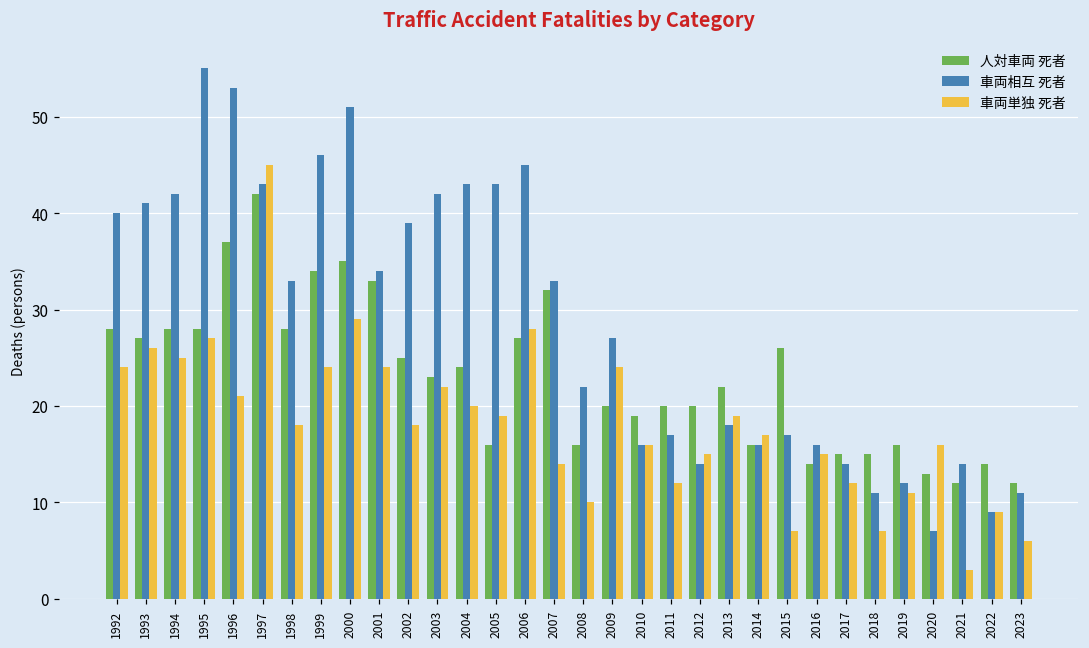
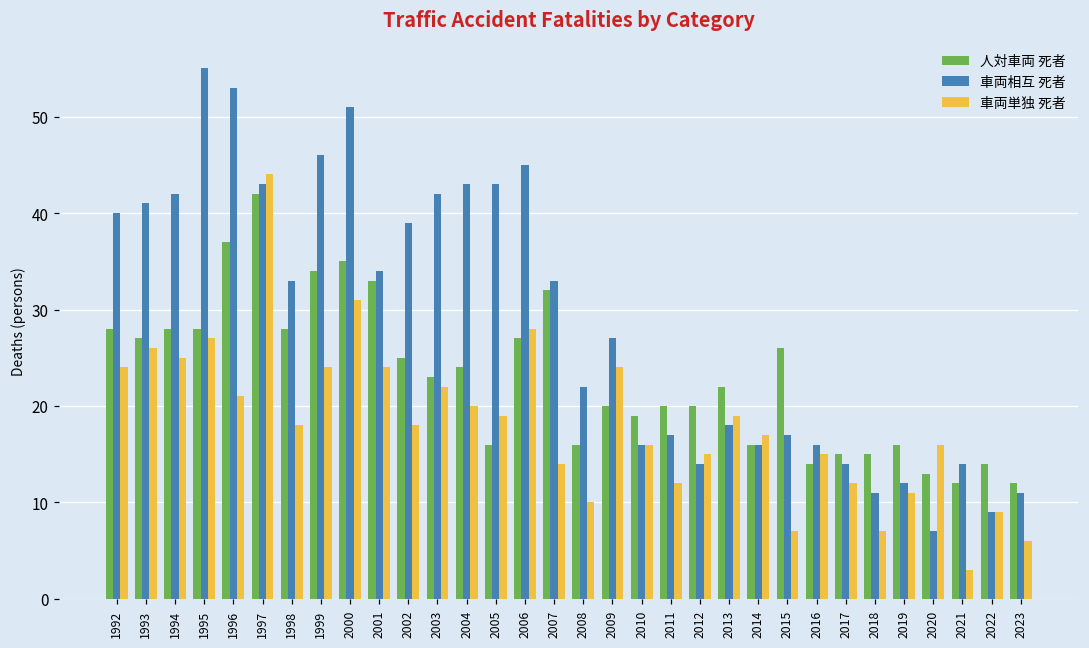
  {
    "人対車両 死者": {
      "1992": 28,
      "1993": 27,
      "1994": 28,
      "1995": 28,
      "1996": 37,
      "1997": 42,
      "1998": 28,
      "1999": 34,
      "2000": 35,
      "2001": 33,
      "2002": 25,
      "2003": 23,
      "2004": 24,
      "2005": 16,
      "2006": 27,
      "2007": 32,
      "2008": 16,
      "2009": 20,
      "2010": 19,
      "2011": 20,
      "2012": 20,
      "2013": 22,
      "2014": 16,
      "2015": 26,
      "2016": 14,
      "2017": 15,
      "2018": 15,
      "2019": 16,
      "2020": 13,
      "2021": 12,
      "2022": 14,
      "2023": 12
    },
    "車両相互 死者": {
      "1992": 40,
      "1993": 41,
      "1994": 42,
      "1995": 55,
      "1996": 53,
      "1997": 43,
      "1998": 33,
      "1999": 46,
      "2000": 51,
      "2001": 34,
      "2002": 39,
      "2003": 42,
      "2004": 43,
      "2005": 43,
      "2006": 45,
      "2007": 33,
      "2008": 22,
      "2009": 27,
      "2010": 16,
      "2011": 17,
      "2012": 14,
      "2013": 18,
      "2014": 16,
      "2015": 17,
      "2016": 16,
      "2017": 14,
      "2018": 11,
      "2019": 12,
      "2020": 7,
      "2021": 14,
      "2022": 9,
      "2023": 11
    },
    "車両単独 死者": {
      "1992": 24,
      "1993": 26,
      "1994": 25,
      "1995": 27,
      "1996": 21,
-     "1997": 45,
+     "1997": 44,
      "1998": 18,
      "1999": 24,
-     "2000": 29,
+     "2000": 31,
      "2001": 24,
      "2002": 18,
      "2003": 22,
      "2004": 20,
      "2005": 19,
      "2006": 28,
      "2007": 14,
      "2008": 10,
      "2009": 24,
      "2010": 16,
      "2011": 12,
      "2012": 15,
      "2013": 19,
      "2014": 17,
      "2015": 7,
      "2016": 15,
      "2017": 12,
      "2018": 7,
      "2019": 11,
      "2020": 16,
      "2021": 3,
      "2022": 9,
      "2023": 6
    }
  }
